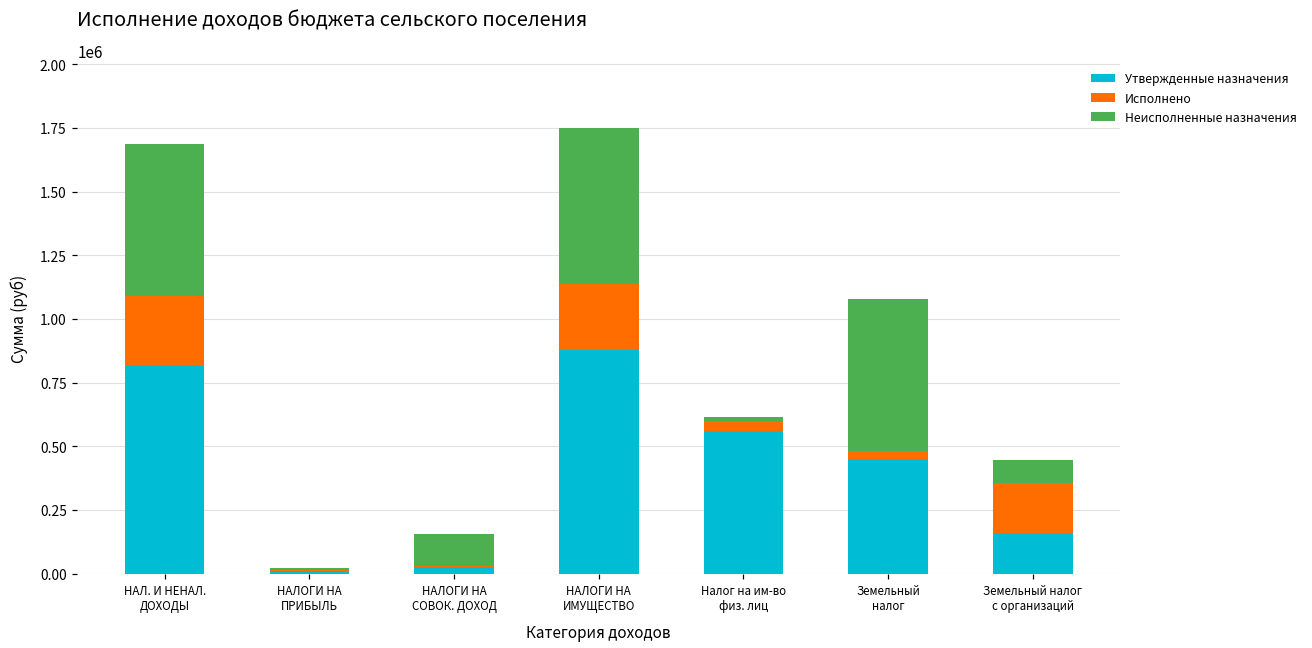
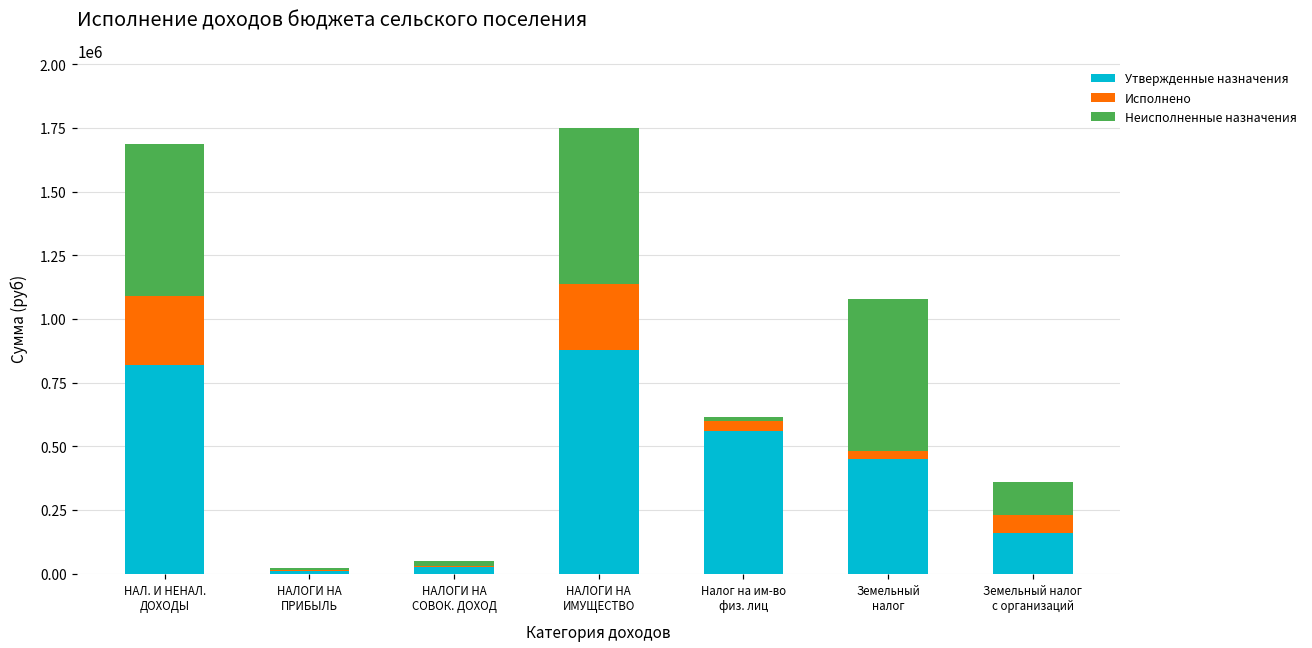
  {
    "Утвержденные назначения": {
      "НАЛ. И НЕНАЛ. ДОХОДЫ": 820000,
      "НАЛОГИ НА СОВОК. ДОХОД": 30000,
      "НАЛОГИ НА ИМУЩЕСТВО": 880000,
      "Налог на им-во физ. лиц": 560000,
      "Земельный налог": 450000,
      "Земельный налог с организаций": 160000
    },
    "Исполнено": {
      "НАЛ. И НЕНАЛ. ДОХОДЫ": 270000,
      "НАЛОГИ НА ИМУЩЕСТВО": 260000,
      "Налог на им-во физ. лиц": 40000,
      "Земельный налог": 30000,
-     "Земельный налог с организаций": 200000
+     "Земельный налог с организаций": 70000
    },
    "Неисполненные назначения": {
      "НАЛ. И НЕНАЛ. ДОХОДЫ": 590000,
-     "НАЛОГИ НА СОВОК. ДОХОД": 120000,
+     "НАЛОГИ НА СОВОК. ДОХОД": 20000,
      "НАЛОГИ НА ИМУЩЕСТВО": 610000,
      "Налог на им-во физ. лиц": 10000,
      "Земельный налог": 600000,
-     "Земельный налог с организаций": 90000
+     "Земельный налог с организаций": 130000
    }
  }
